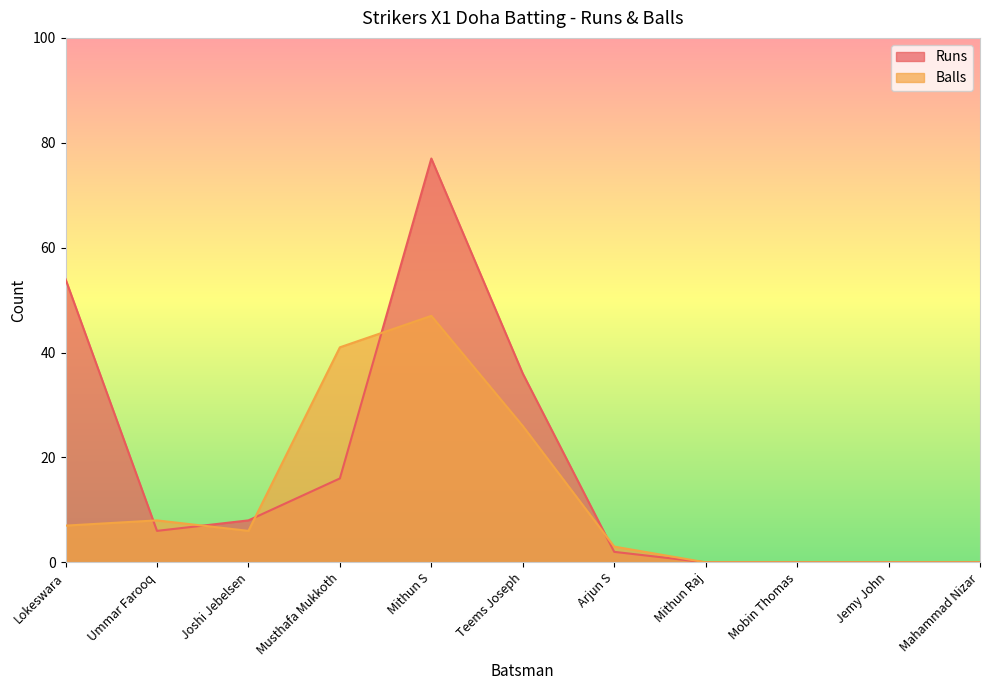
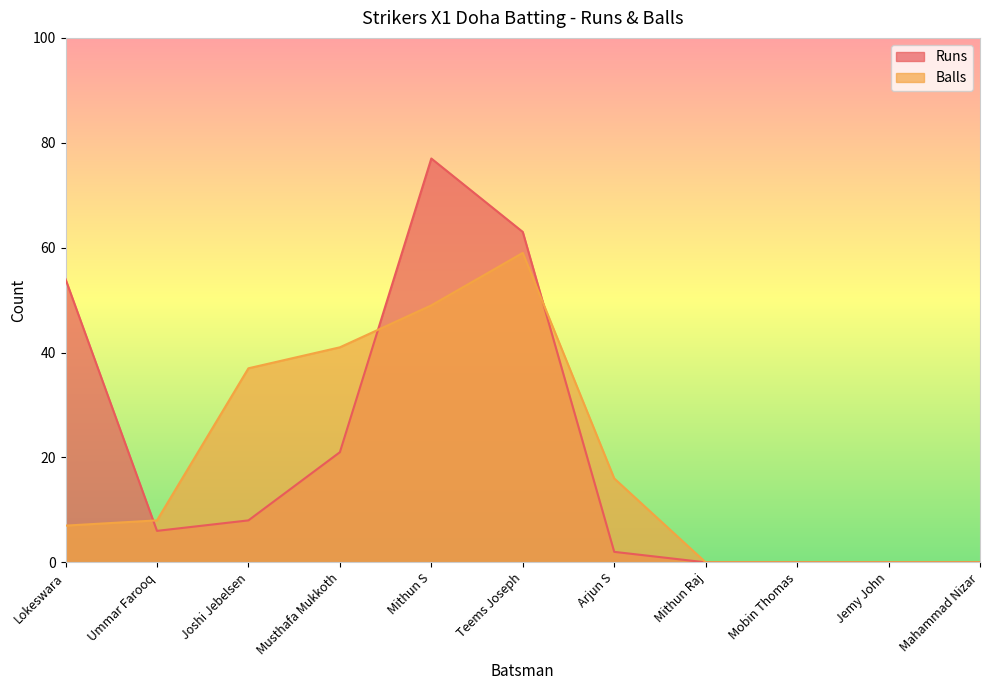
  {
    "Runs": {
      "Lokeswara": 54,
      "Ummar Farooq": 6,
      "Joshi Jebelsen": 8,
-     "Musthafa Mukkoth": 16,
+     "Musthafa Mukkoth": 21,
      "Mithun S": 77,
-     "Teems Joseph": 36,
+     "Teems Joseph": 63,
      "Arjun S": 2
    },
    "Balls": {
      "Lokeswara": 7,
      "Ummar Farooq": 8,
-     "Joshi Jebelsen": 6,
+     "Joshi Jebelsen": 37,
      "Musthafa Mukkoth": 41,
-     "Mithun S": 47,
-     "Teems Joseph": 26,
-     "Arjun S": 3
+     "Mithun S": 49,
+     "Teems Joseph": 59,
+     "Arjun S": 16
    }
  }
